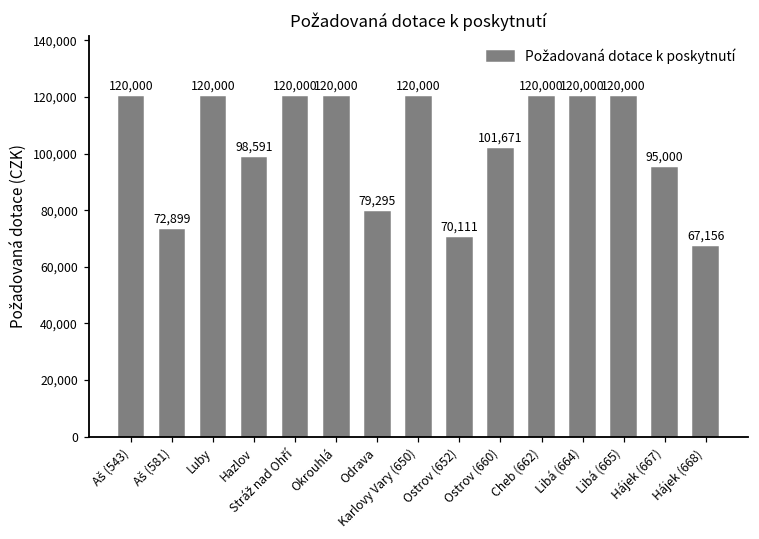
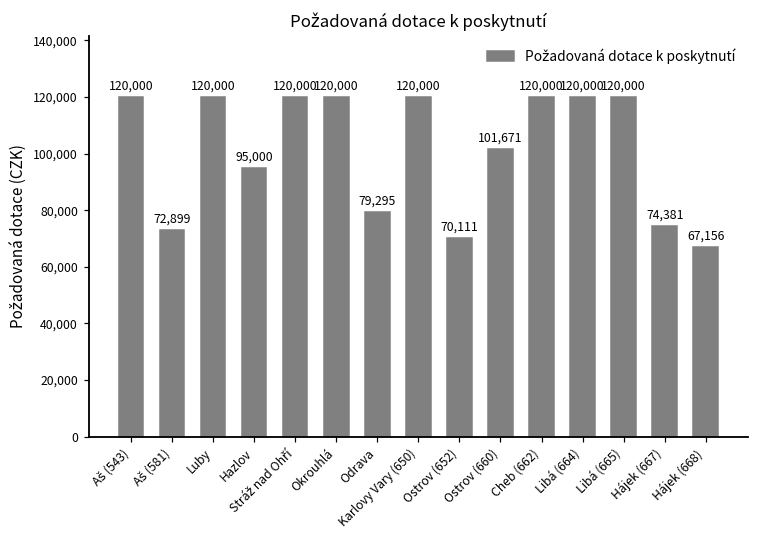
  {
    "Aš (543)": "120,000",
    "Aš (581)": "72,899",
    "Luby": "120,000",
-   "Hazlov": "98,591",
+   "Hazlov": "95,000",
    "Stráž nad Ohří": "120,000",
    "Okrouhlá": "120,000",
    "Odrava": "79,295",
    "Karlovy Vary (650)": "120,000",
    "Ostrov (652)": "70,111",
    "Ostrov (660)": "101,671",
    "Cheb (662)": "120,000",
    "Libá (664)": "120,000",
    "Libá (665)": "120,000",
-   "Hájek (667)": "95,000",
+   "Hájek (667)": "74,381",
    "Hájek (668)": "67,156"
  }
